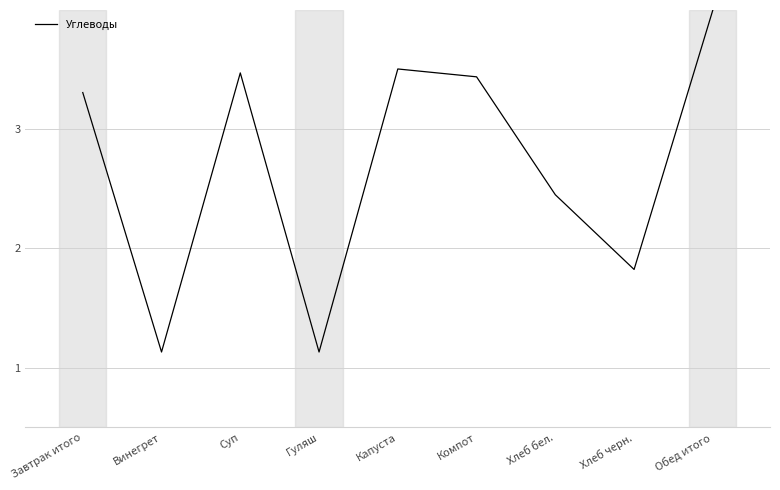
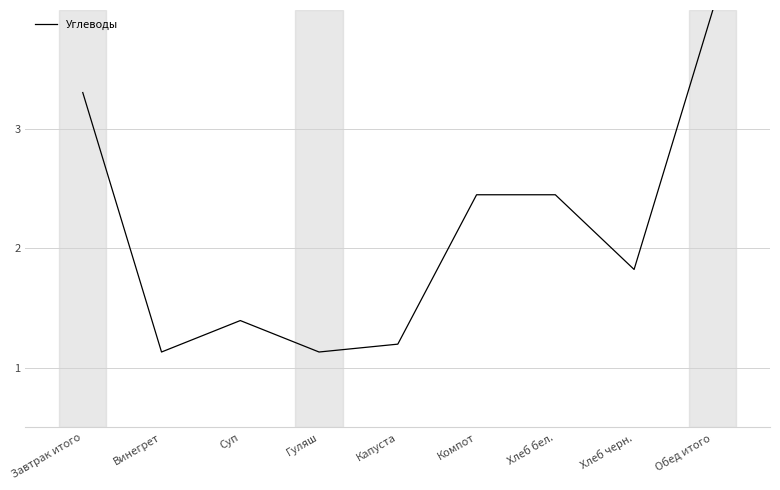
  {
    "Завтрак итого": 3.31,
    "Винегрет": 1.13,
-   "Суп": 3.47,
+   "Суп": 1.40,
    "Гуляш": 1.13,
-   "Капуста": 3.51,
-   "Компот": 3.44,
+   "Капуста": 1.20,
+   "Компот": 2.45,
    "Хлеб бел.": 2.45,
    "Хлеб черн.": 1.82,
    "Обед итого": 4.00
  }
